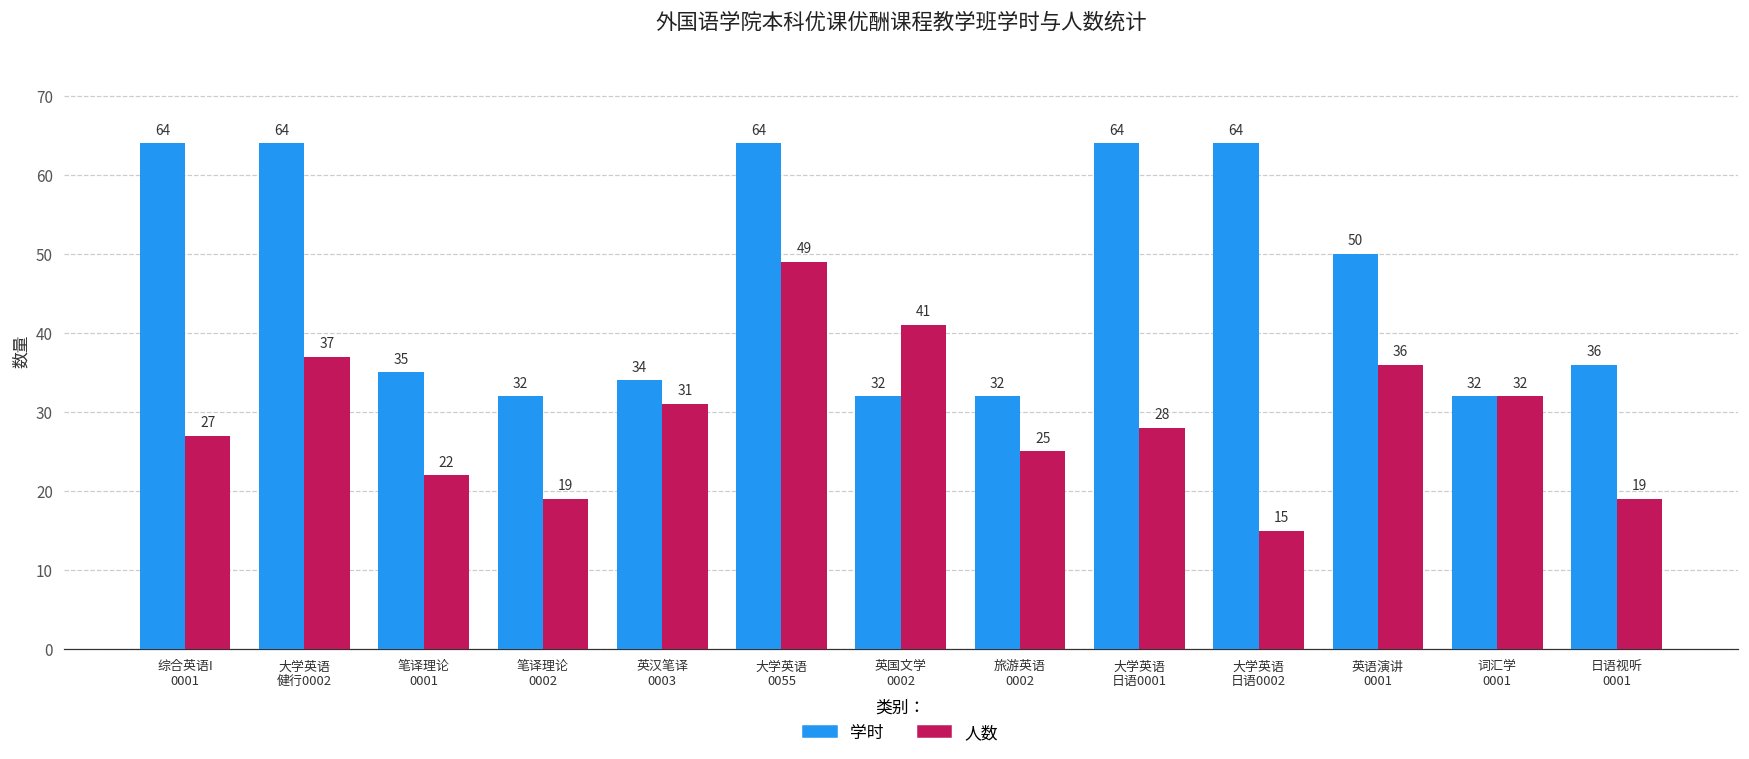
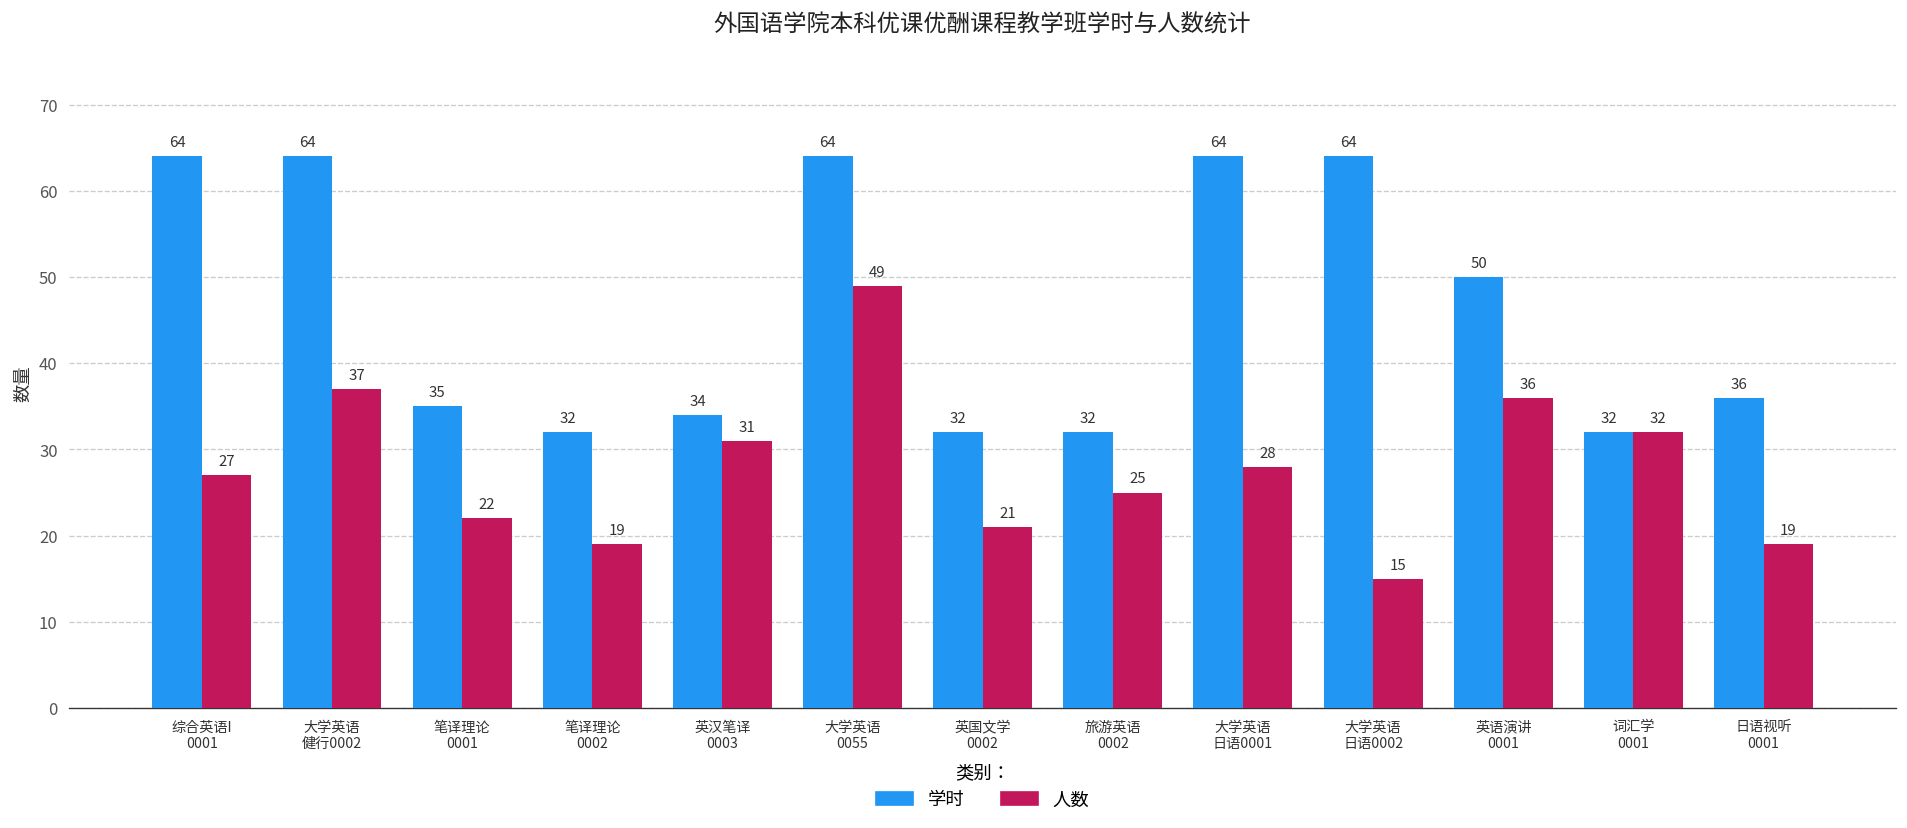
  {
    "学时": {
      "综合英语I 0001": 64,
      "大学英语 健行0002": 64,
      "笔译理论 0001": 35,
      "笔译理论 0002": 32,
      "英汉笔译 0003": 34,
      "大学英语 0055": 64,
      "英国文学 0002": 32,
      "旅游英语 0002": 32,
      "大学英语 日语0001": 64,
      "大学英语 日语0002": 64,
      "英语演讲 0001": 50,
      "词汇学 0001": 32,
      "日语视听 0001": 36
    },
    "人数": {
      "综合英语I 0001": 27,
      "大学英语 健行0002": 37,
      "笔译理论 0001": 22,
      "笔译理论 0002": 19,
      "英汉笔译 0003": 31,
      "大学英语 0055": 49,
-     "英国文学 0002": 41,
+     "英国文学 0002": 21,
      "旅游英语 0002": 25,
      "大学英语 日语0001": 28,
      "大学英语 日语0002": 15,
      "英语演讲 0001": 36,
      "词汇学 0001": 32,
      "日语视听 0001": 19
    }
  }
